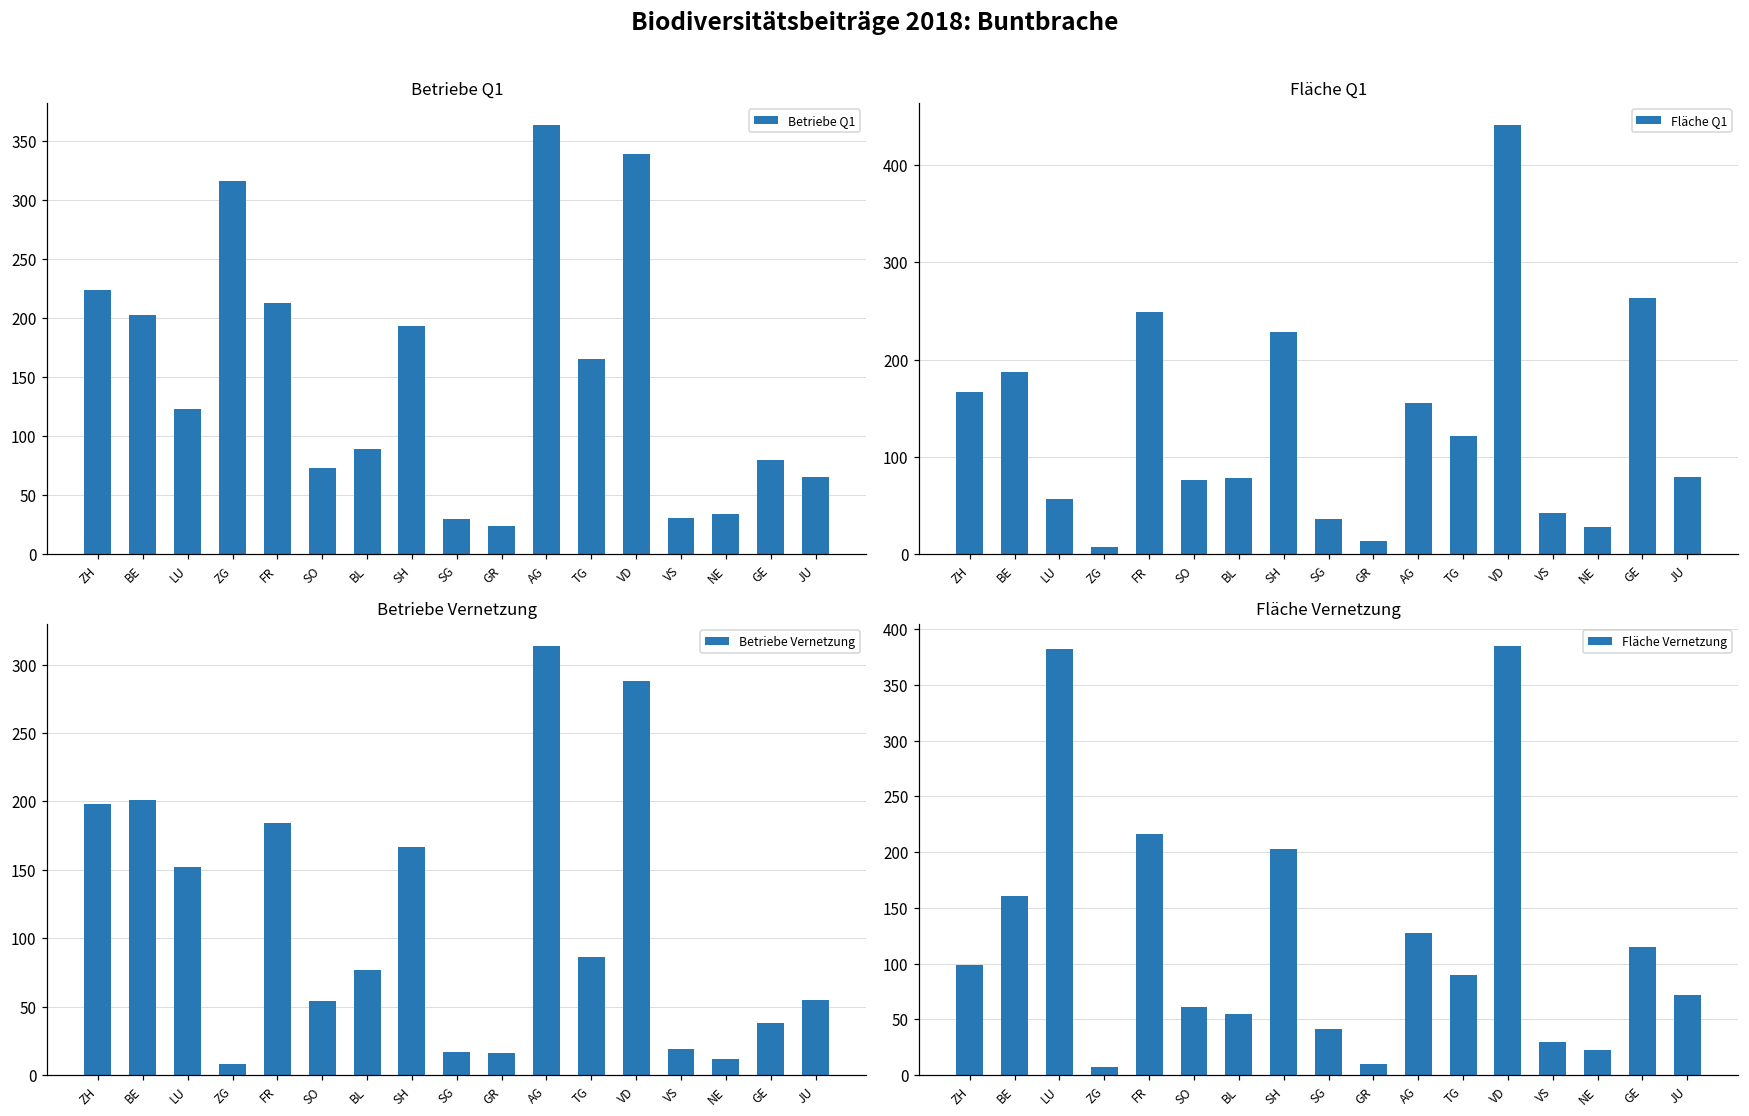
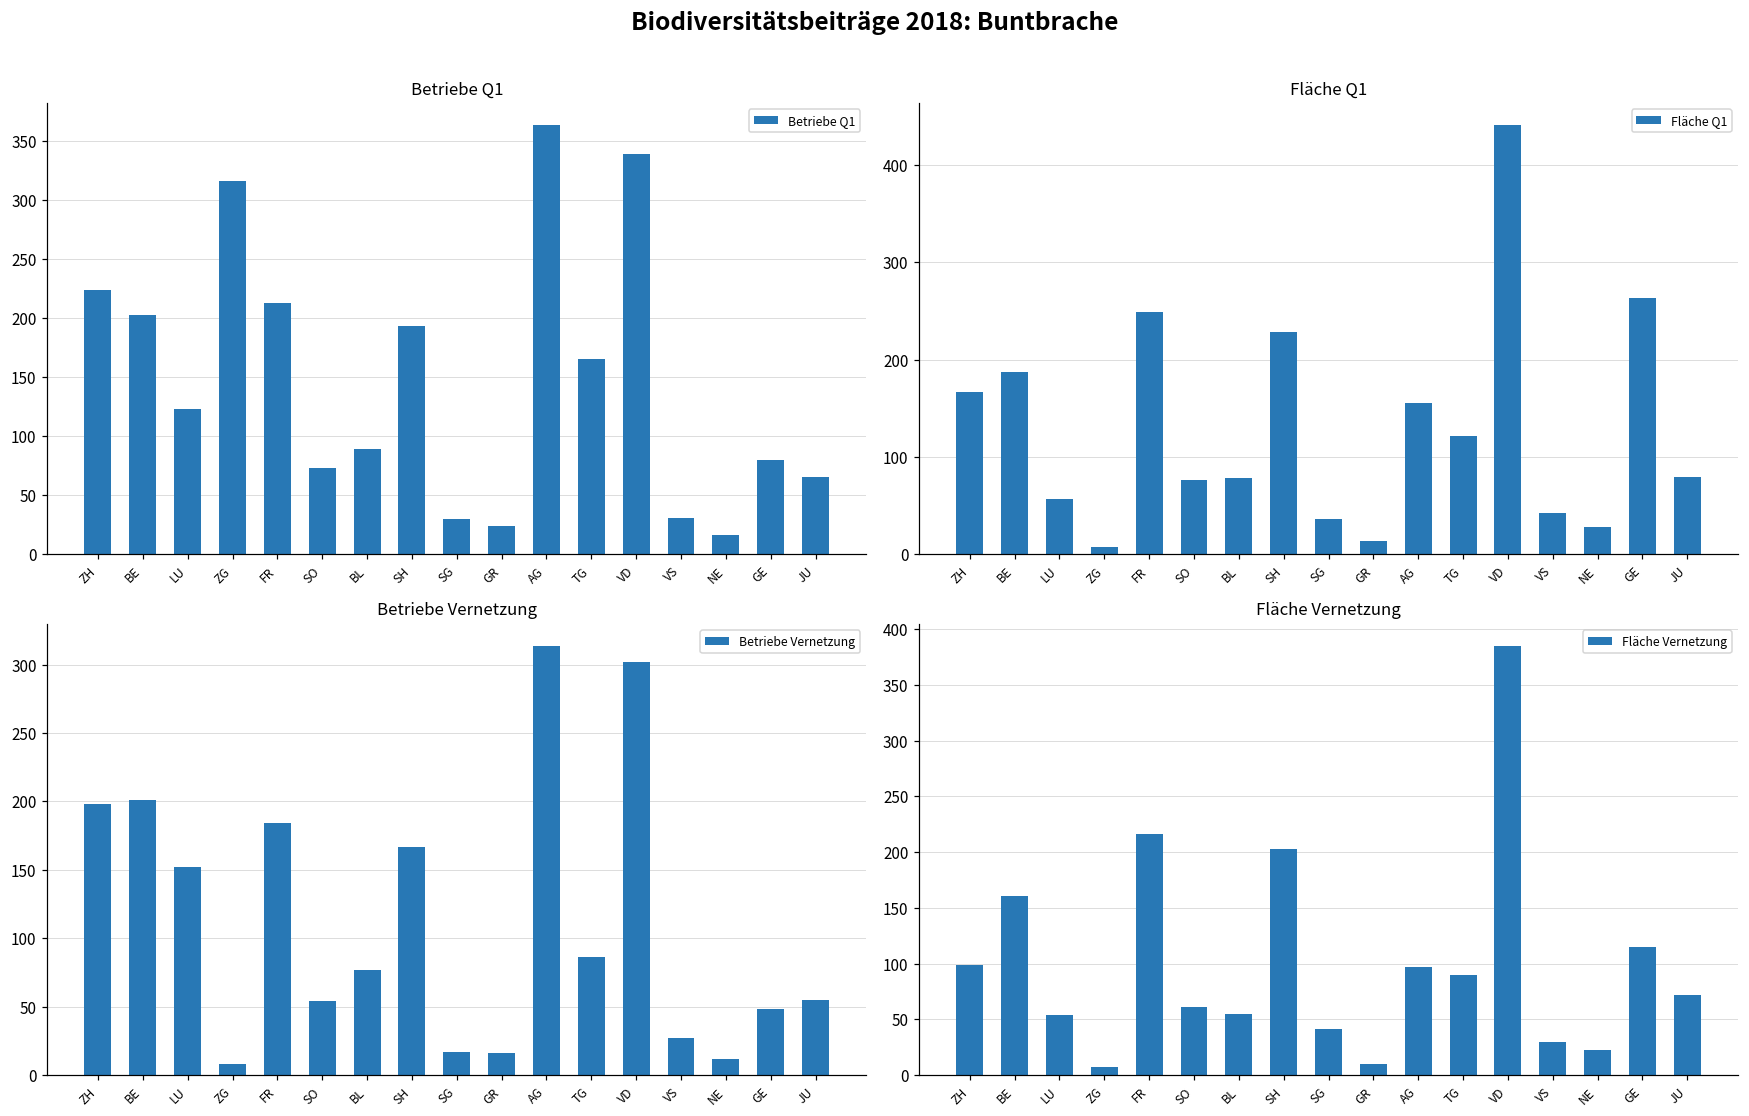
  {
    "Betriebe Q1": {
      "ZH": 224,
      "BE": 203,
      "LU": 123,
      "ZG": 316,
      "FR": 213,
      "SO": 73,
      "BL": 89,
      "SH": 193,
      "SG": 30,
      "GR": 24,
      "AG": 364,
      "TG": 165,
      "VD": 339,
      "VS": 31,
-     "NE": 34,
+     "NE": 16,
      "GE": 80,
      "JU": 65
    },
    "Fläche Q1": {
      "ZH": 170,
      "BE": 190,
      "LU": 60,
      "ZG": 10,
      "FR": 250,
      "SO": 80,
      "BL": 80,
      "SH": 230,
      "SG": 40,
      "GR": 10,
      "AG": 160,
      "TG": 120,
      "VD": 440,
      "VS": 40,
      "NE": 30,
      "GE": 260,
      "JU": 80
    },
    "Betriebe Vernetzung": {
      "ZH": 198,
      "BE": 201,
      "LU": 152,
      "ZG": 8,
      "FR": 184,
      "SO": 54,
      "BL": 77,
      "SH": 167,
      "SG": 17,
      "GR": 16,
      "AG": 314,
      "TG": 86,
-     "VD": 288,
-     "VS": 19,
+     "VD": 302,
+     "VS": 27,
      "NE": 12,
-     "GE": 38,
+     "GE": 48,
      "JU": 55
    },
    "Fläche Vernetzung": {
      "ZH": 99,
      "BE": 160,
-     "LU": 382,
+     "LU": 53,
      "ZG": 7,
      "FR": 216,
      "SO": 61,
      "BL": 55,
      "SH": 203,
      "SG": 41,
      "GR": 10,
-     "AG": 127,
+     "AG": 97,
      "TG": 90,
      "VD": 385,
      "VS": 30,
      "NE": 22,
      "GE": 115,
      "JU": 72
    }
  }
